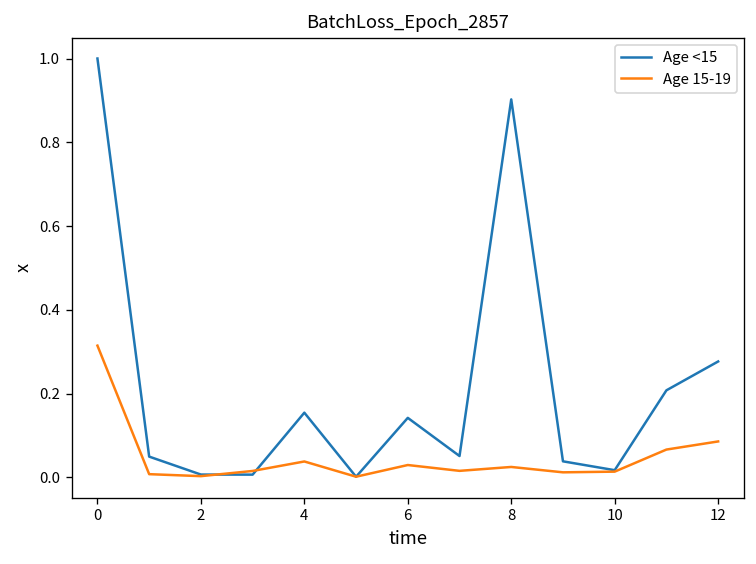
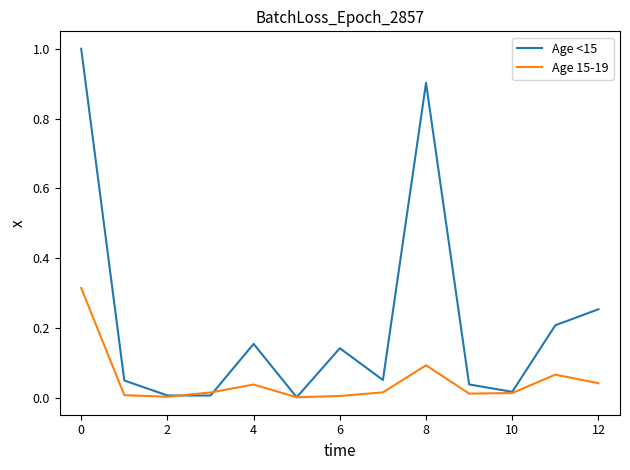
  {
    "Age <15": {
      "0": 1.00,
      "4": 0.15,
      "6": 0.14,
      "8": 0.90,
-     "12": 0.28
+     "12": 0.25
    },
    "Age 15-19": {
      "0": 0.31,
      "4": 0.04,
-     "6": 0.03,
-     "8": 0.02,
-     "12": 0.09
+     "6": 0.01,
+     "8": 0.09,
+     "12": 0.04
    }
  }
